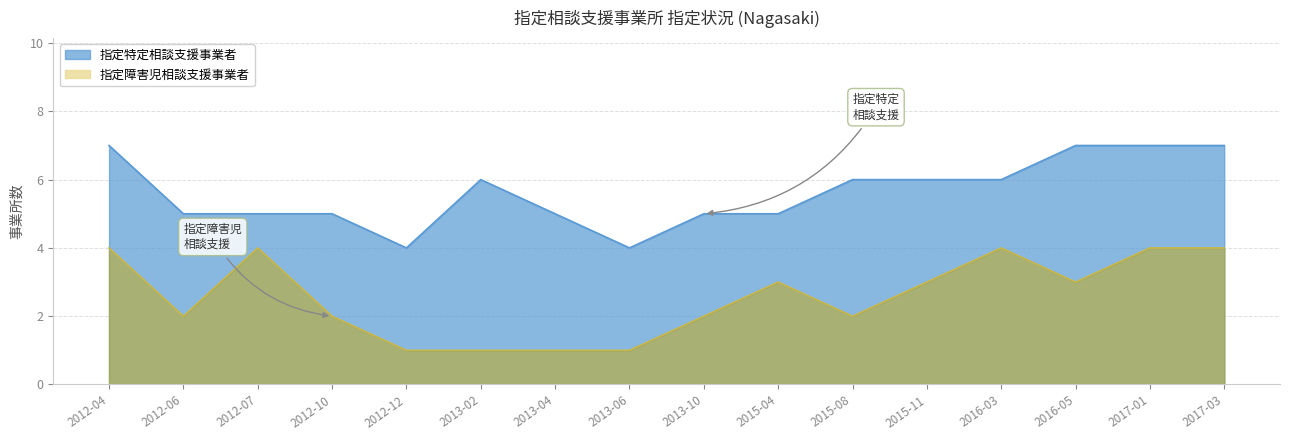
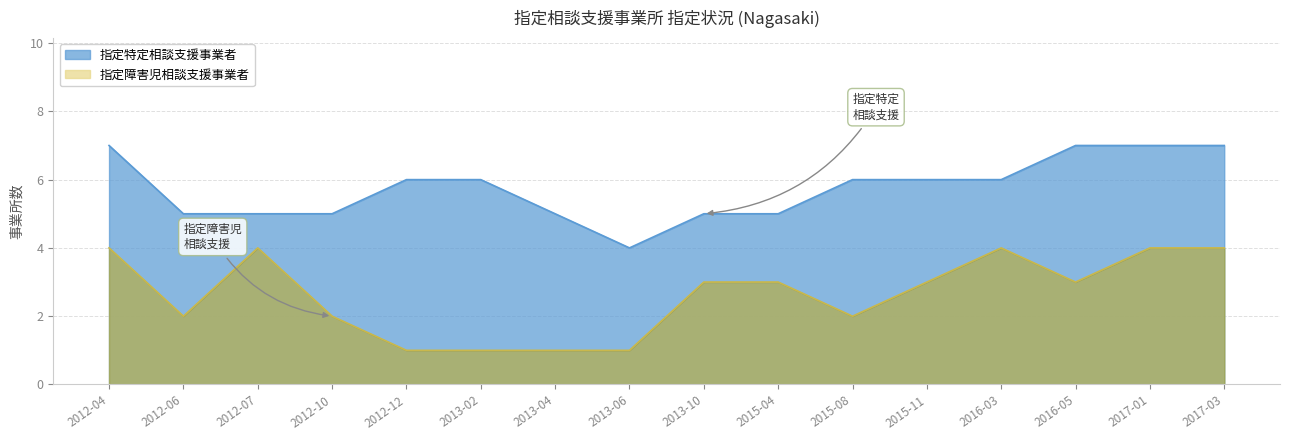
  {
    "指定特定相談支援事業者": {
      "2012-04": 7,
      "2012-06": 5,
      "2012-07": 5,
      "2012-10": 5,
-     "2012-12": 4,
+     "2012-12": 6,
      "2013-02": 6,
      "2013-04": 5,
      "2013-06": 4,
      "2013-10": 5,
      "2015-04": 5,
      "2015-08": 6,
      "2015-11": 6,
      "2016-03": 6,
      "2016-05": 7,
      "2017-01": 7,
      "2017-03": 7
    },
    "指定障害児相談支援事業者": {
      "2012-04": 4,
      "2012-06": 2,
      "2012-07": 4,
      "2012-10": 2,
      "2012-12": 1,
      "2013-02": 1,
      "2013-04": 1,
      "2013-06": 1,
-     "2013-10": 2,
+     "2013-10": 3,
      "2015-04": 3,
      "2015-08": 2,
      "2015-11": 3,
      "2016-03": 4,
      "2016-05": 3,
      "2017-01": 4,
      "2017-03": 4
    }
  }
